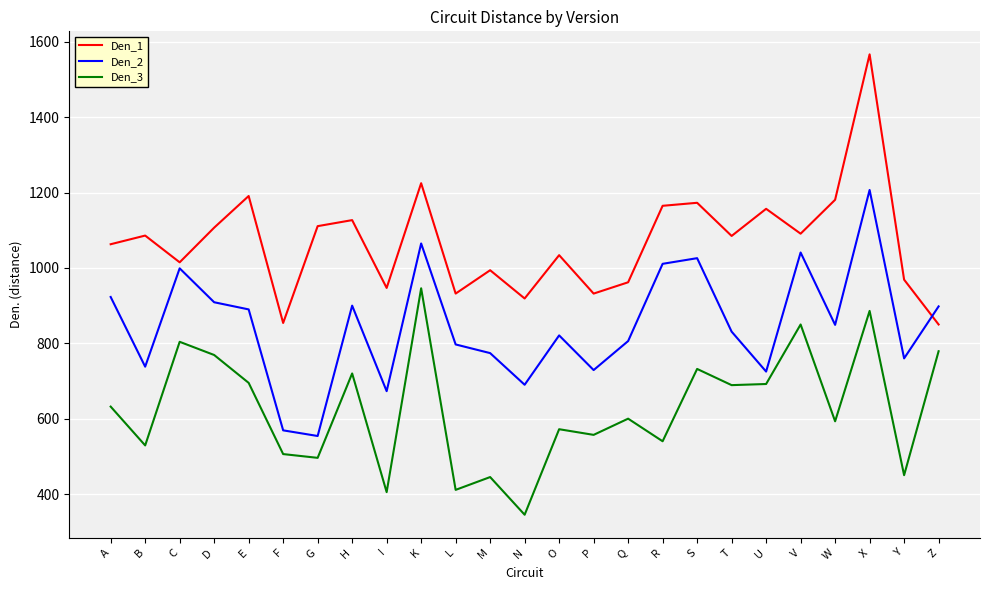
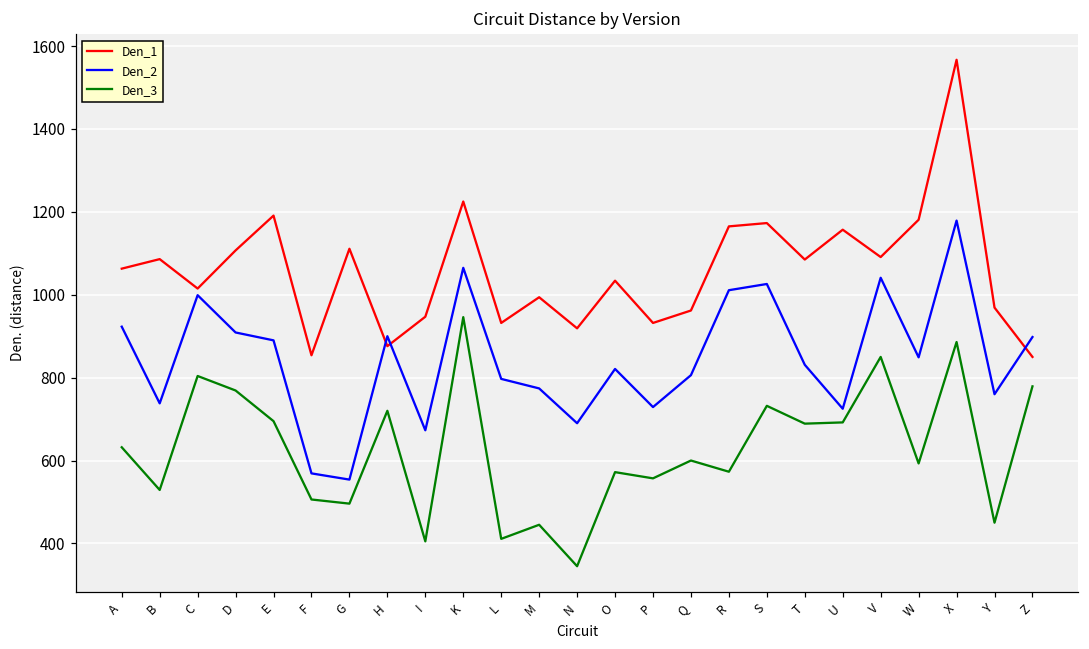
  {
    "Den_1": {
      "A": 1060,
      "B": 1090,
      "C": 1020,
      "D": 1110,
      "E": 1190,
      "F": 850,
      "G": 1110,
-     "H": 1130,
+     "H": 880,
      "I": 950,
      "K": 1230,
      "L": 930,
      "M": 990,
      "N": 920,
      "O": 1030,
      "P": 930,
      "Q": 960,
      "R": 1170,
      "S": 1170,
      "T": 1090,
      "U": 1160,
      "V": 1090,
      "W": 1180,
      "X": 1570,
      "Y": 970,
      "Z": 850
    },
    "Den_2": {
      "A": 920,
      "B": 740,
      "C": 1000,
      "D": 910,
      "E": 890,
      "F": 570,
      "G": 550,
      "H": 900,
      "I": 670,
      "K": 1070,
      "L": 800,
      "M": 770,
      "N": 690,
      "O": 820,
      "P": 730,
      "Q": 810,
      "R": 1010,
      "S": 1030,
      "T": 830,
      "U": 730,
      "V": 1040,
      "W": 850,
-     "X": 1210,
+     "X": 1180,
      "Y": 760,
      "Z": 900
    },
    "Den_3": {
      "A": 630,
      "B": 530,
      "C": 800,
      "D": 770,
      "E": 700,
      "F": 510,
      "G": 500,
      "H": 720,
      "I": 410,
      "K": 950,
      "L": 410,
      "M": 450,
      "N": 350,
      "O": 570,
      "P": 560,
      "Q": 600,
-     "R": 540,
+     "R": 570,
      "S": 730,
      "T": 690,
      "U": 690,
      "V": 850,
      "W": 590,
      "X": 890,
      "Y": 450,
      "Z": 780
    }
  }
